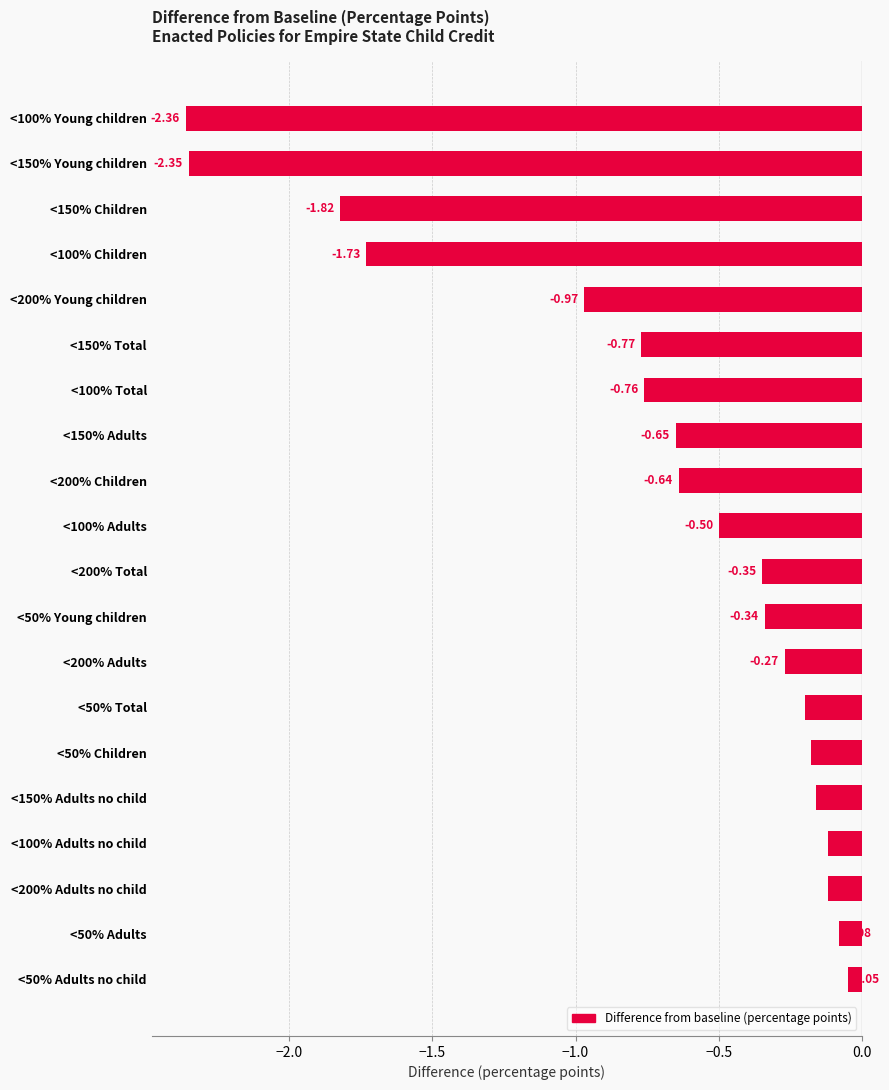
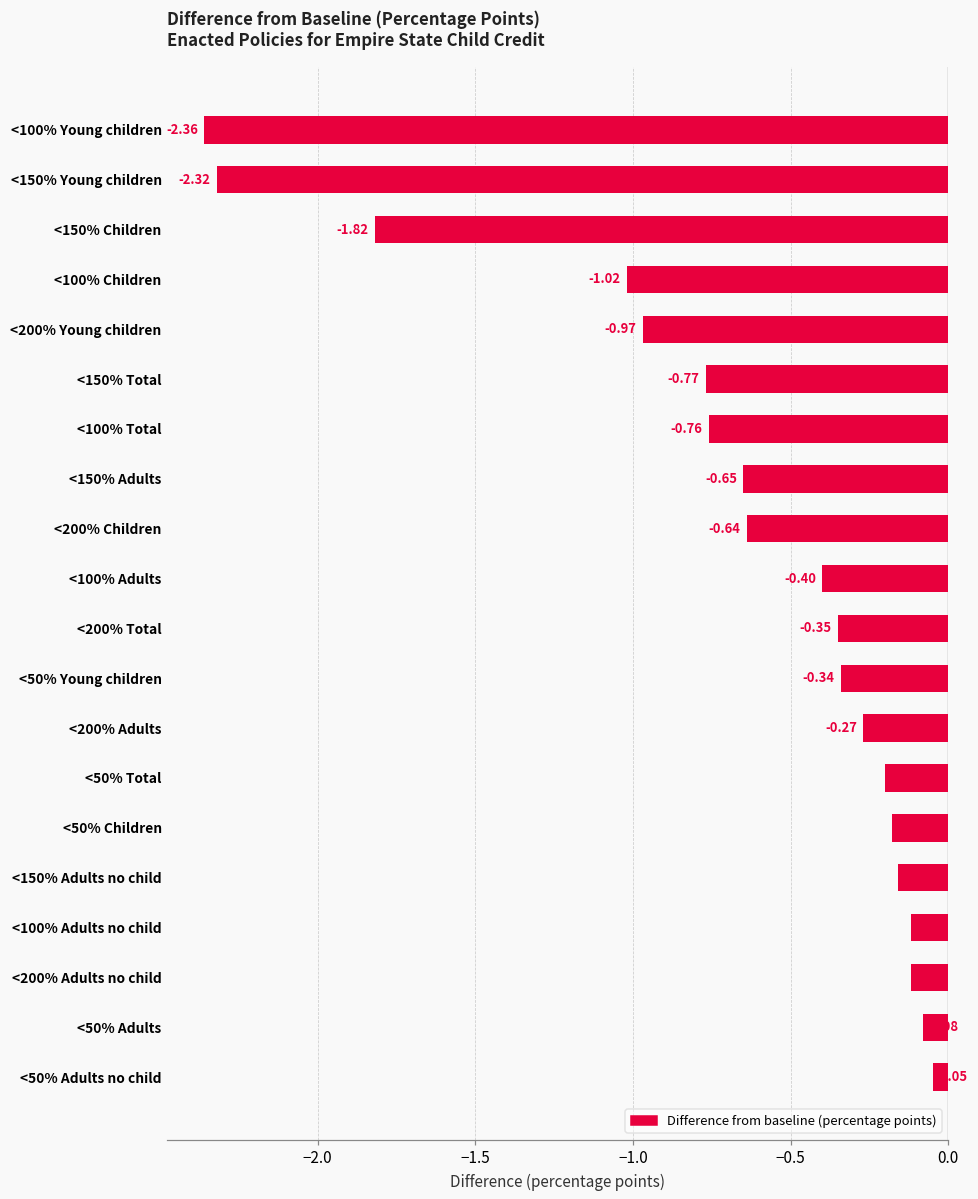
  {
    "<100% Young children": -2.36,
-   "<150% Young children": -2.35,
+   "<150% Young children": -2.32,
    "<150% Children": -1.82,
-   "<100% Children": -1.73,
+   "<100% Children": -1.02,
    "<200% Young children": -0.97,
    "<150% Total": -0.77,
    "<100% Total": -0.76,
    "<150% Adults": -0.65,
    "<200% Children": -0.64,
-   "<100% Adults": -0.50,
+   "<100% Adults": -0.40,
    "<200% Total": -0.35,
    "<50% Young children": -0.34,
    "<200% Adults": -0.27,
    "<50% Adults no child": -0.05
  }
